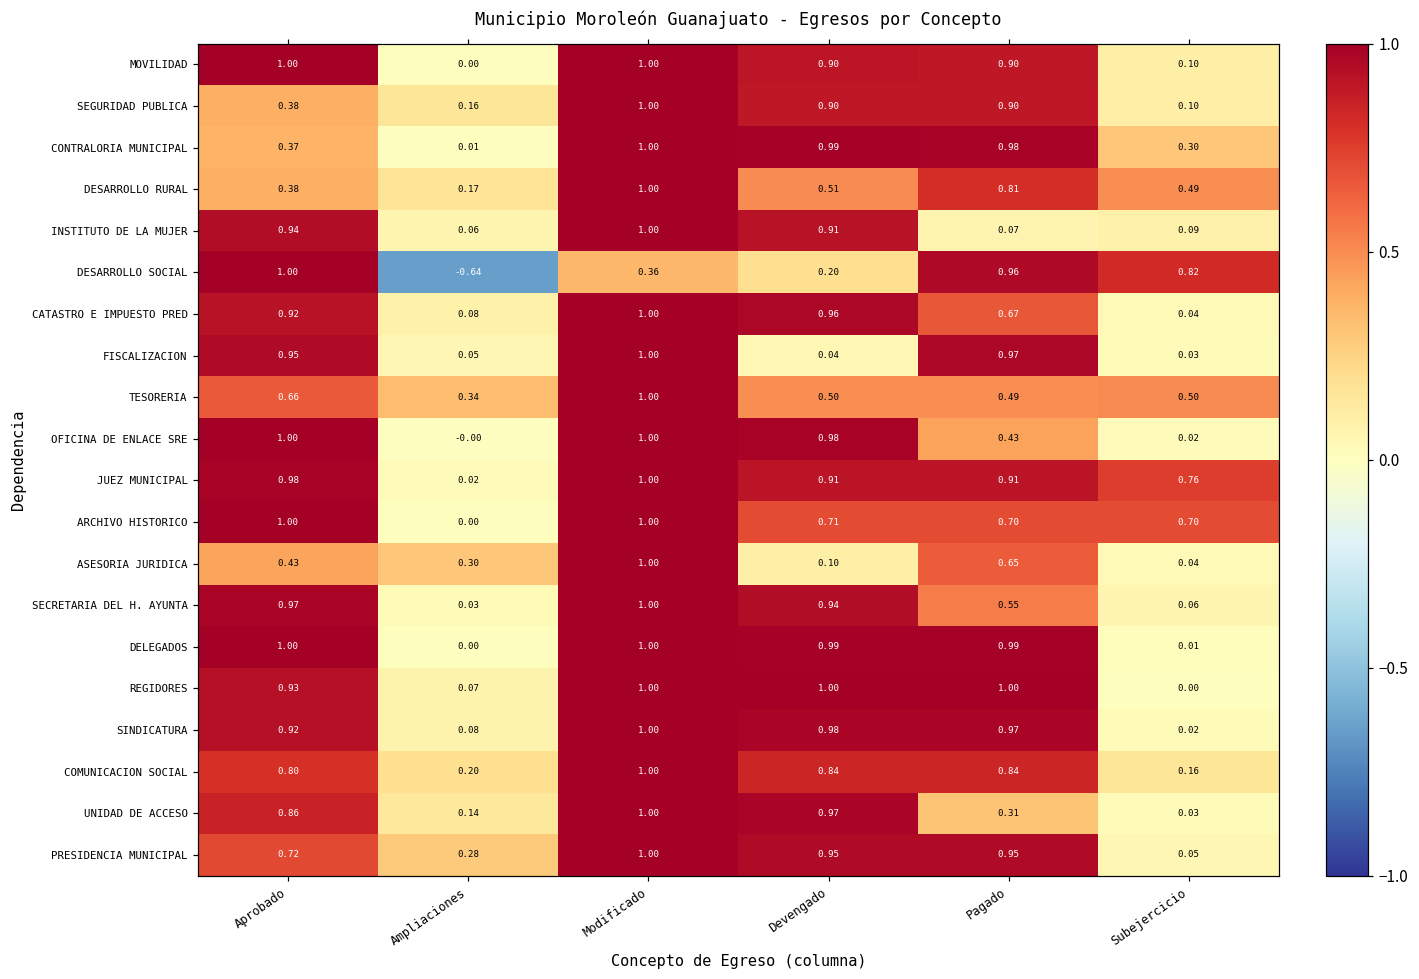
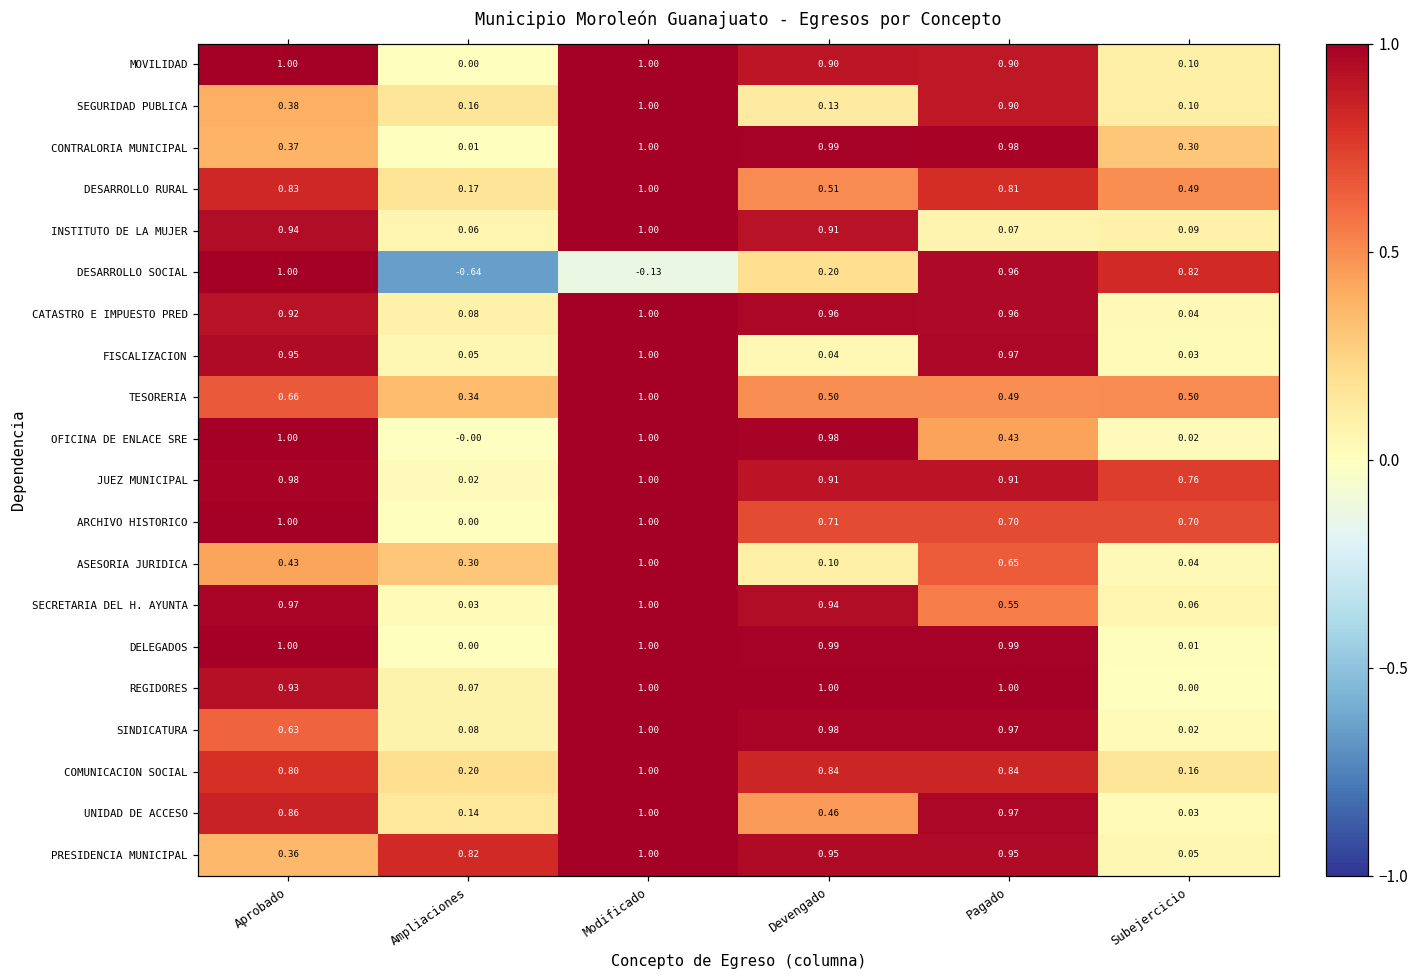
  {
    "MOVILIDAD": {
      "Aprobado": 1.00,
      "Ampliaciones": 0.00,
      "Modificado": 1.00,
      "Devengado": 0.90,
      "Pagado": 0.90,
      "Subejercicio": 0.10
    },
    "SEGURIDAD PUBLICA": {
      "Aprobado": 0.38,
      "Ampliaciones": 0.16,
      "Modificado": 1.00,
-     "Devengado": 0.90,
+     "Devengado": 0.13,
      "Pagado": 0.90,
      "Subejercicio": 0.10
    },
    "CONTRALORIA MUNICIPAL": {
      "Aprobado": 0.37,
      "Ampliaciones": 0.01,
      "Modificado": 1.00,
      "Devengado": 0.99,
      "Pagado": 0.98,
      "Subejercicio": 0.30
    },
    "DESARROLLO RURAL": {
-     "Aprobado": 0.38,
+     "Aprobado": 0.83,
      "Ampliaciones": 0.17,
      "Modificado": 1.00,
      "Devengado": 0.51,
      "Pagado": 0.81,
      "Subejercicio": 0.49
    },
    "INSTITUTO DE LA MUJER": {
      "Aprobado": 0.94,
      "Ampliaciones": 0.06,
      "Modificado": 1.00,
      "Devengado": 0.91,
      "Pagado": 0.07,
      "Subejercicio": 0.09
    },
    "DESARROLLO SOCIAL": {
      "Aprobado": 1.00,
      "Ampliaciones": -0.64,
-     "Modificado": 0.36,
+     "Modificado": -0.13,
      "Devengado": 0.20,
      "Pagado": 0.96,
      "Subejercicio": 0.82
    },
    "CATASTRO E IMPUESTO PRED": {
      "Aprobado": 0.92,
      "Ampliaciones": 0.08,
      "Modificado": 1.00,
      "Devengado": 0.96,
-     "Pagado": 0.67,
+     "Pagado": 0.96,
      "Subejercicio": 0.04
    },
    "FISCALIZACION": {
      "Aprobado": 0.95,
      "Ampliaciones": 0.05,
      "Modificado": 1.00,
      "Devengado": 0.04,
      "Pagado": 0.97,
      "Subejercicio": 0.03
    },
    "TESORERIA": {
      "Aprobado": 0.66,
      "Ampliaciones": 0.34,
      "Modificado": 1.00,
      "Devengado": 0.50,
      "Pagado": 0.49,
      "Subejercicio": 0.50
    },
    "OFICINA DE ENLACE SRE": {
      "Aprobado": 1.00,
      "Ampliaciones": -0.00,
      "Modificado": 1.00,
      "Devengado": 0.98,
      "Pagado": 0.43,
      "Subejercicio": 0.02
    },
    "JUEZ MUNICIPAL": {
      "Aprobado": 0.98,
      "Ampliaciones": 0.02,
      "Modificado": 1.00,
      "Devengado": 0.91,
      "Pagado": 0.91,
      "Subejercicio": 0.76
    },
    "ARCHIVO HISTORICO": {
      "Aprobado": 1.00,
      "Ampliaciones": 0.00,
      "Modificado": 1.00,
      "Devengado": 0.71,
      "Pagado": 0.70,
      "Subejercicio": 0.70
    },
    "ASESORIA JURIDICA": {
      "Aprobado": 0.43,
      "Ampliaciones": 0.30,
      "Modificado": 1.00,
      "Devengado": 0.10,
      "Pagado": 0.65,
      "Subejercicio": 0.04
    },
    "SECRETARIA DEL H. AYUNTA": {
      "Aprobado": 0.97,
      "Ampliaciones": 0.03,
      "Modificado": 1.00,
      "Devengado": 0.94,
      "Pagado": 0.55,
      "Subejercicio": 0.06
    },
    "DELEGADOS": {
      "Aprobado": 1.00,
      "Ampliaciones": 0.00,
      "Modificado": 1.00,
      "Devengado": 0.99,
      "Pagado": 0.99,
      "Subejercicio": 0.01
    },
    "REGIDORES": {
      "Aprobado": 0.93,
      "Ampliaciones": 0.07,
      "Modificado": 1.00,
      "Devengado": 1.00,
      "Pagado": 1.00,
      "Subejercicio": 0.00
    },
    "SINDICATURA": {
-     "Aprobado": 0.92,
+     "Aprobado": 0.63,
      "Ampliaciones": 0.08,
      "Modificado": 1.00,
      "Devengado": 0.98,
      "Pagado": 0.97,
      "Subejercicio": 0.02
    },
    "COMUNICACION SOCIAL": {
      "Aprobado": 0.80,
      "Ampliaciones": 0.20,
      "Modificado": 1.00,
      "Devengado": 0.84,
      "Pagado": 0.84,
      "Subejercicio": 0.16
    },
    "UNIDAD DE ACCESO": {
      "Aprobado": 0.86,
      "Ampliaciones": 0.14,
      "Modificado": 1.00,
-     "Devengado": 0.97,
-     "Pagado": 0.31,
+     "Devengado": 0.46,
+     "Pagado": 0.97,
      "Subejercicio": 0.03
    },
    "PRESIDENCIA MUNICIPAL": {
-     "Aprobado": 0.72,
-     "Ampliaciones": 0.28,
+     "Aprobado": 0.36,
+     "Ampliaciones": 0.82,
      "Modificado": 1.00,
      "Devengado": 0.95,
      "Pagado": 0.95,
      "Subejercicio": 0.05
    }
  }
